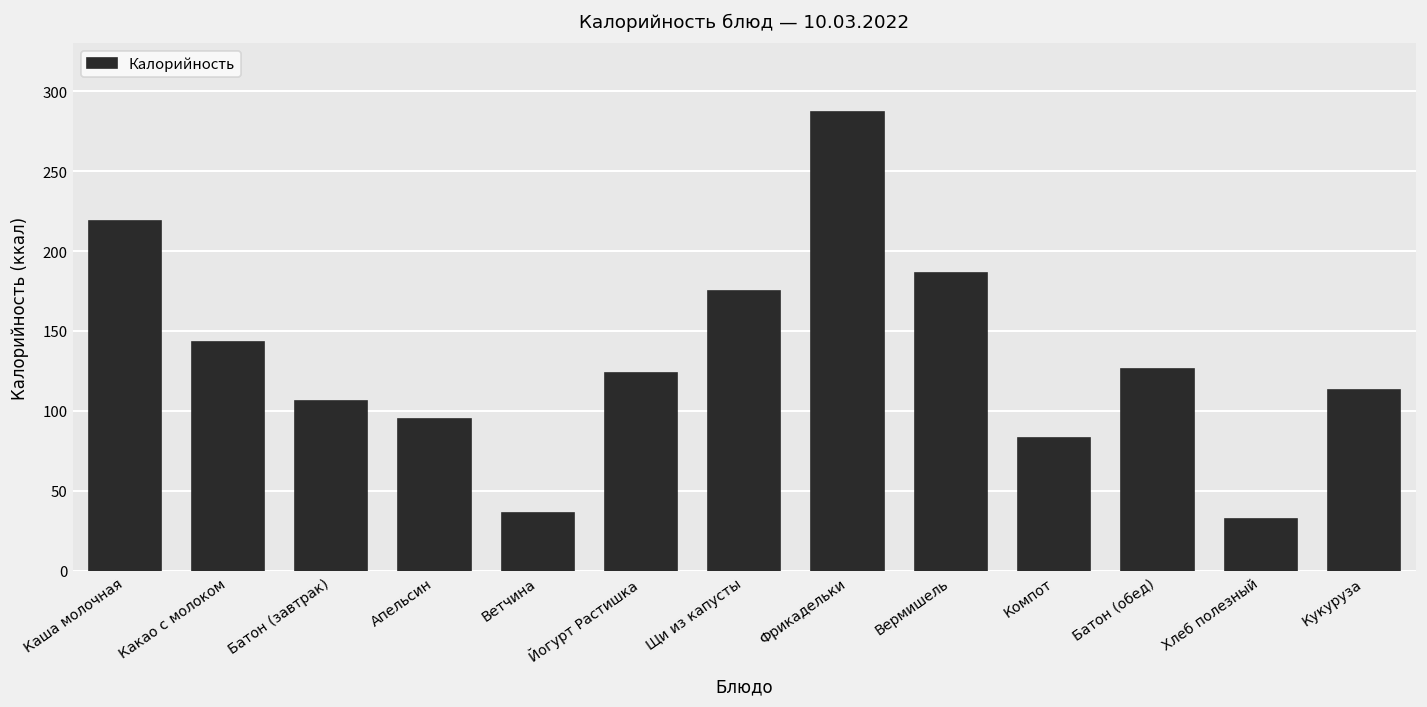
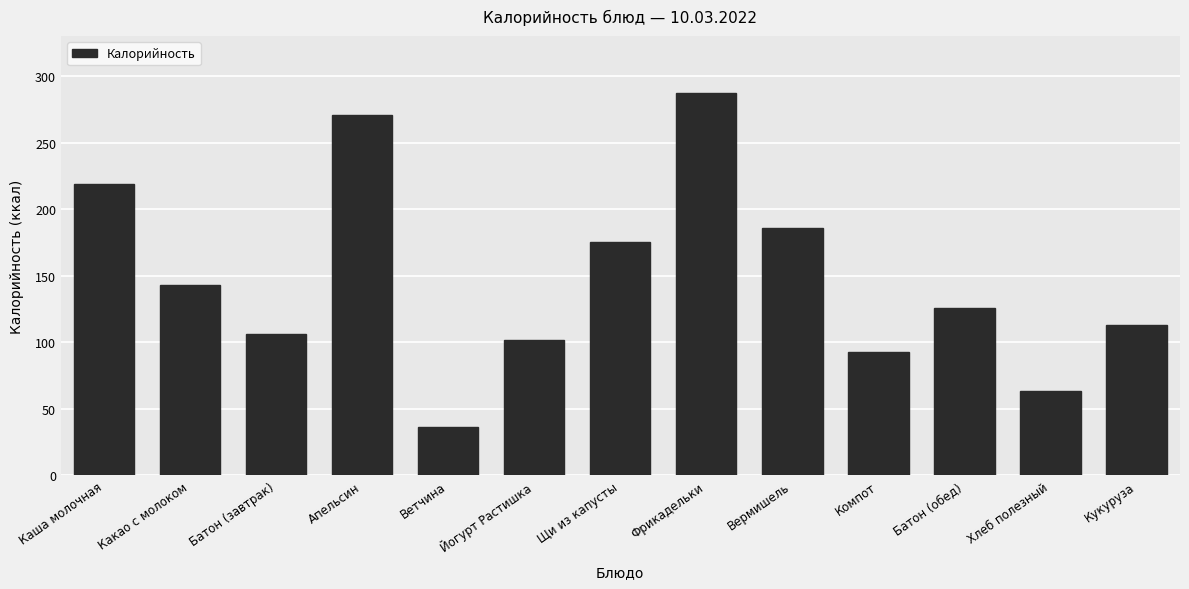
  {
    "Каша молочная": 219,
    "Какао с молоком": 143,
    "Батон (завтрак)": 106,
-   "Апельсин": 95,
+   "Апельсин": 271,
    "Ветчина": 36,
-   "Йогурт Растишка": 124,
+   "Йогурт Растишка": 102,
    "Щи из капусты": 175,
    "Фрикадельки": 287,
    "Вермишель": 186,
-   "Компот": 83,
+   "Компот": 93,
    "Батон (обед)": 126,
-   "Хлеб полезный": 32,
+   "Хлеб полезный": 63,
    "Кукуруза": 113
  }
